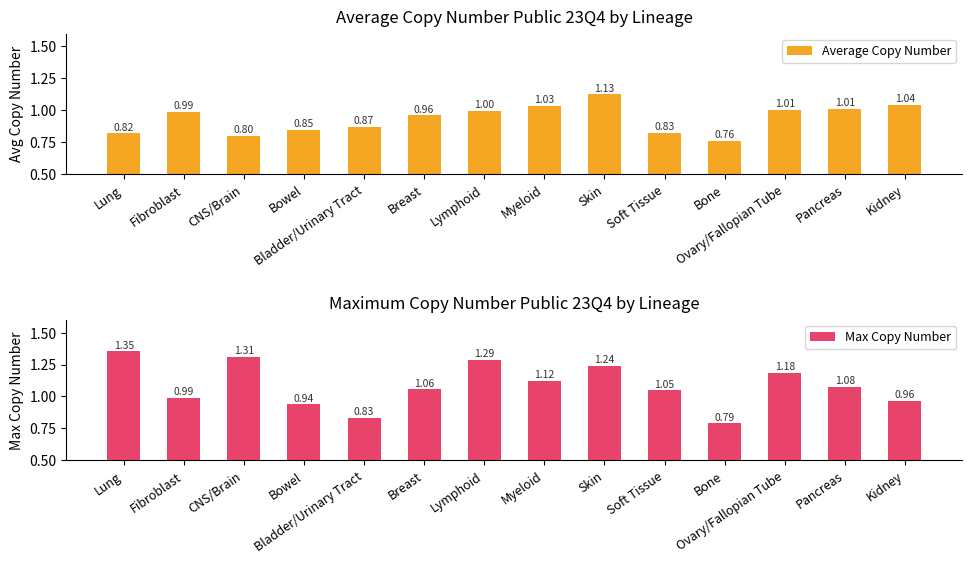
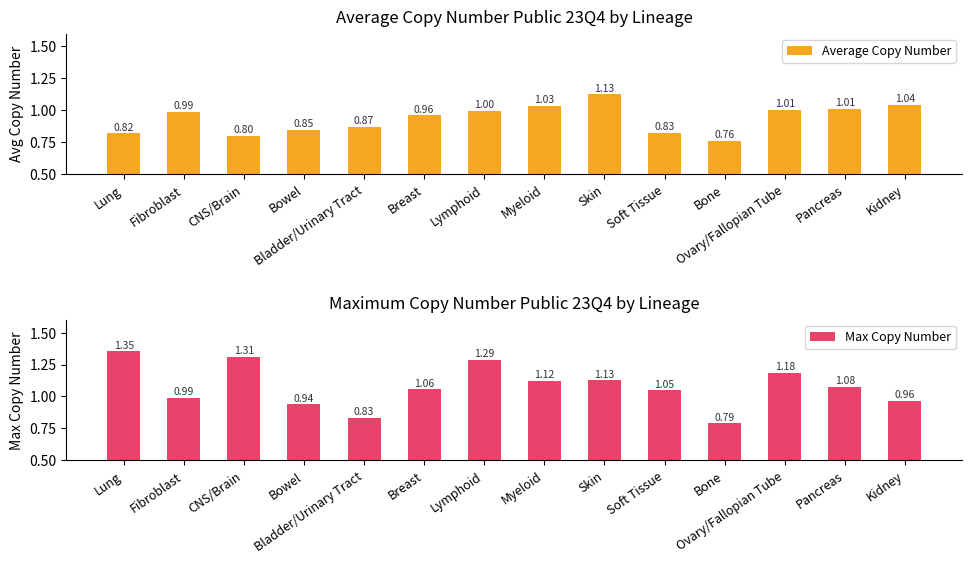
  {
    "Average Copy Number Public 23Q4 by Lineage": {
      "Lung": 0.82,
      "Fibroblast": 0.99,
      "CNS/Brain": 0.80,
      "Bowel": 0.85,
      "Bladder/Urinary Tract": 0.87,
      "Breast": 0.96,
      "Lymphoid": 1.00,
      "Myeloid": 1.03,
      "Skin": 1.13,
      "Soft Tissue": 0.83,
      "Bone": 0.76,
      "Ovary/Fallopian Tube": 1.01,
      "Pancreas": 1.01,
      "Kidney": 1.04
    },
    "Maximum Copy Number Public 23Q4 by Lineage": {
      "Lung": 1.35,
      "Fibroblast": 0.99,
      "CNS/Brain": 1.31,
      "Bowel": 0.94,
      "Bladder/Urinary Tract": 0.83,
      "Breast": 1.06,
      "Lymphoid": 1.29,
      "Myeloid": 1.12,
-     "Skin": 1.24,
+     "Skin": 1.13,
      "Soft Tissue": 1.05,
      "Bone": 0.79,
      "Ovary/Fallopian Tube": 1.18,
      "Pancreas": 1.08,
      "Kidney": 0.96
    }
  }
